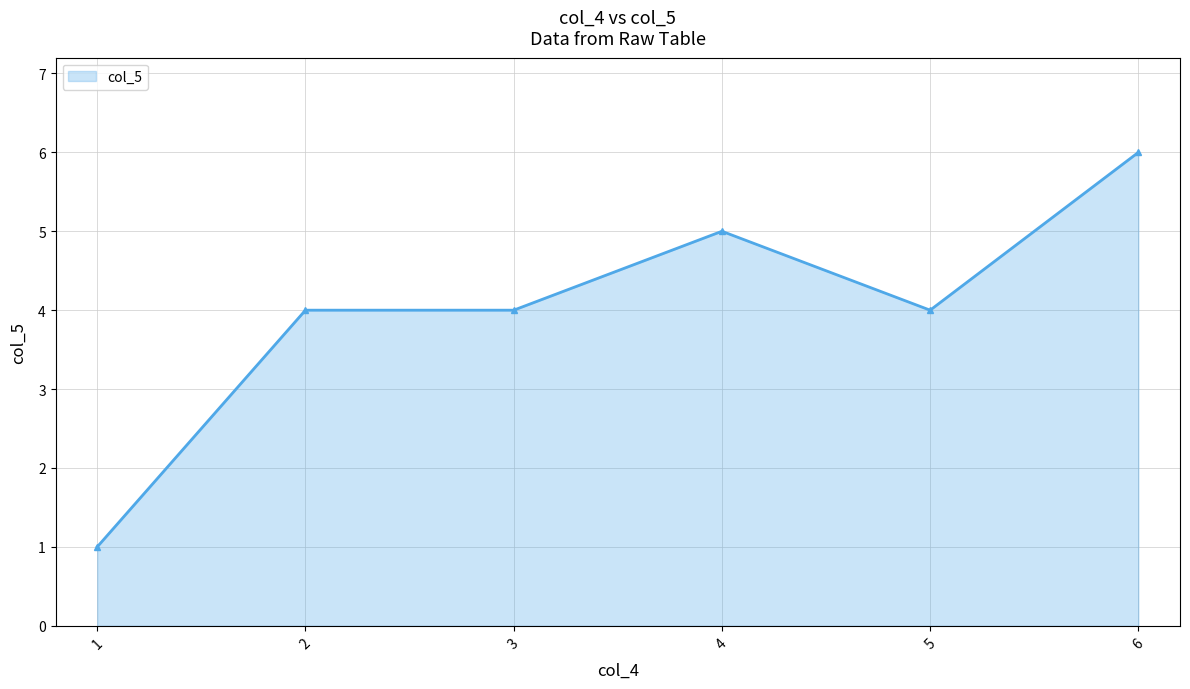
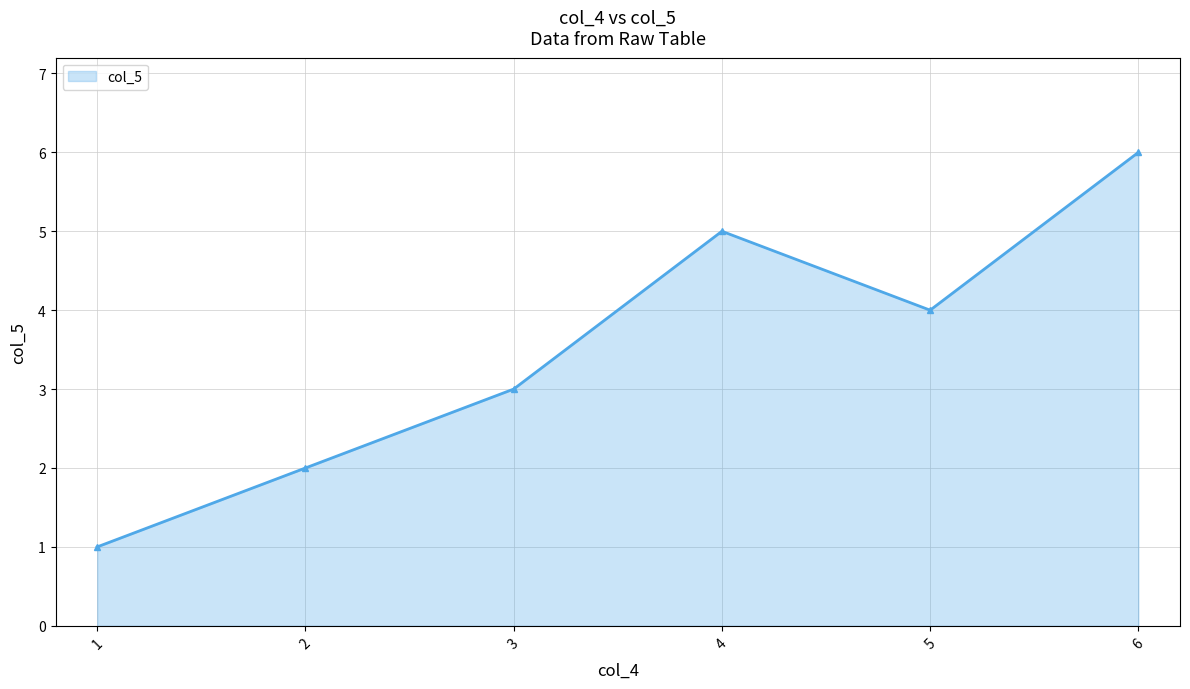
  {
    "1": 1,
-   "2": 4,
-   "3": 4,
+   "2": 2,
+   "3": 3,
    "4": 5,
    "5": 4,
    "6": 6
  }
